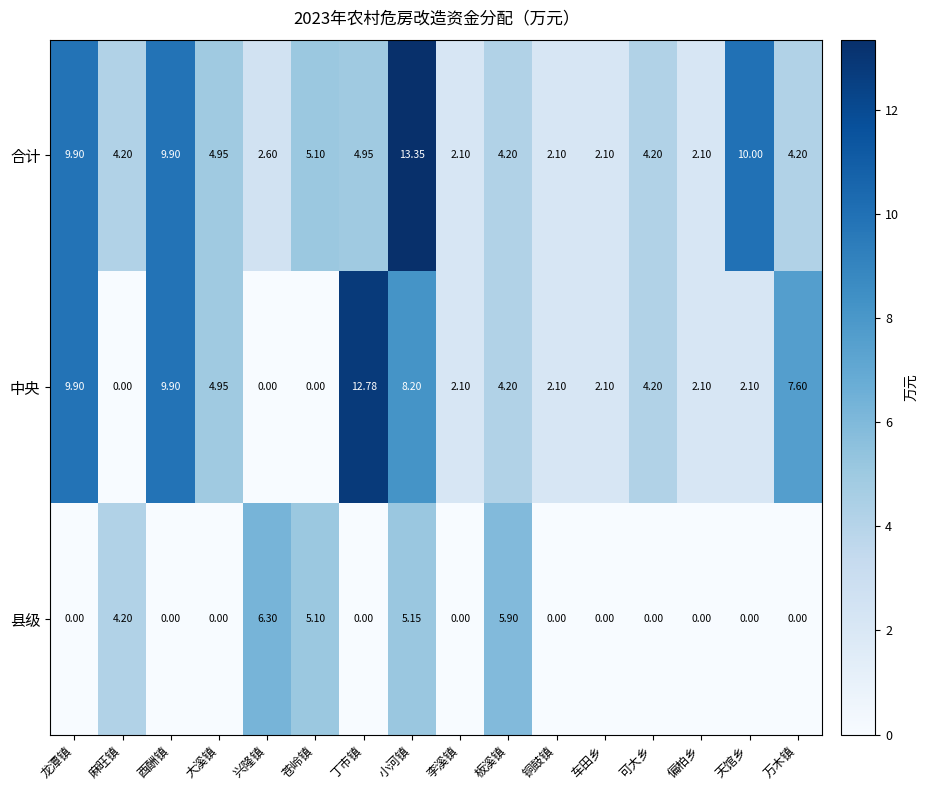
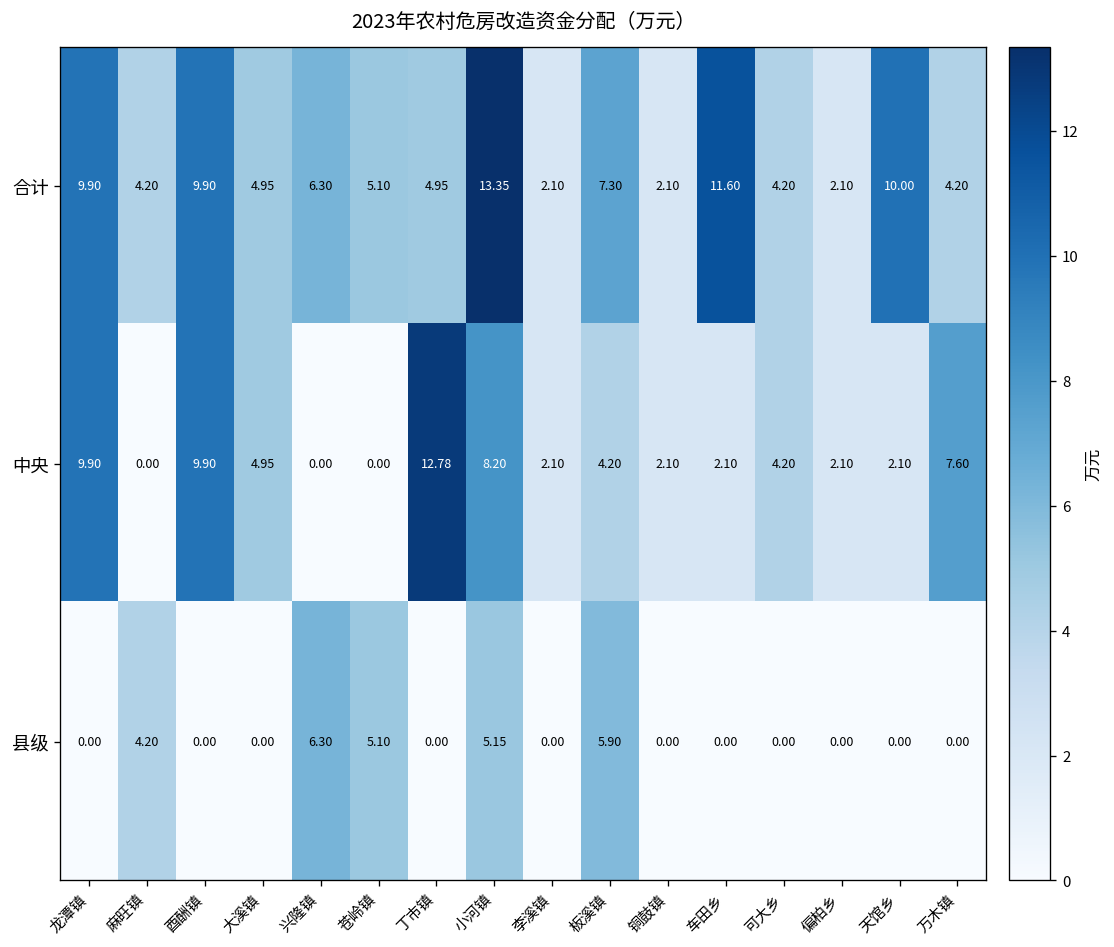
  {
    "合计": {
      "龙潭镇": 9.90,
      "麻旺镇": 4.20,
      "酉酬镇": 9.90,
      "大溪镇": 4.95,
-     "兴隆镇": 2.60,
+     "兴隆镇": 6.30,
      "苍岭镇": 5.10,
      "丁市镇": 4.95,
      "小河镇": 13.35,
      "李溪镇": 2.10,
-     "板溪镇": 4.20,
+     "板溪镇": 7.30,
      "铜鼓镇": 2.10,
-     "车田乡": 2.10,
+     "车田乡": 11.60,
      "可大乡": 4.20,
      "偏柏乡": 2.10,
      "天馆乡": 10.00,
      "万木镇": 4.20
    },
    "中央": {
      "龙潭镇": 9.90,
      "麻旺镇": 0.00,
      "酉酬镇": 9.90,
      "大溪镇": 4.95,
      "兴隆镇": 0.00,
      "苍岭镇": 0.00,
      "丁市镇": 12.78,
      "小河镇": 8.20,
      "李溪镇": 2.10,
      "板溪镇": 4.20,
      "铜鼓镇": 2.10,
      "车田乡": 2.10,
      "可大乡": 4.20,
      "偏柏乡": 2.10,
      "天馆乡": 2.10,
      "万木镇": 7.60
    },
    "县级": {
      "龙潭镇": 0.00,
      "麻旺镇": 4.20,
      "酉酬镇": 0.00,
      "大溪镇": 0.00,
      "兴隆镇": 6.30,
      "苍岭镇": 5.10,
      "丁市镇": 0.00,
      "小河镇": 5.15,
      "李溪镇": 0.00,
      "板溪镇": 5.90,
      "铜鼓镇": 0.00,
      "车田乡": 0.00,
      "可大乡": 0.00,
      "偏柏乡": 0.00,
      "天馆乡": 0.00,
      "万木镇": 0.00
    }
  }
